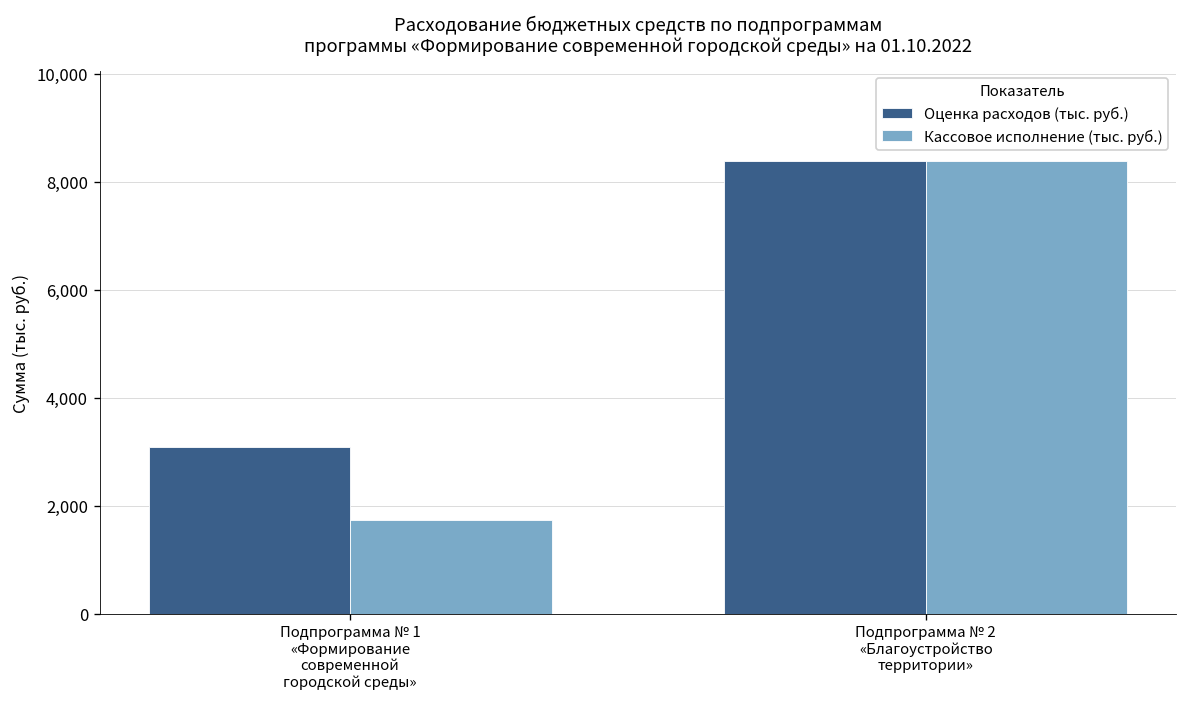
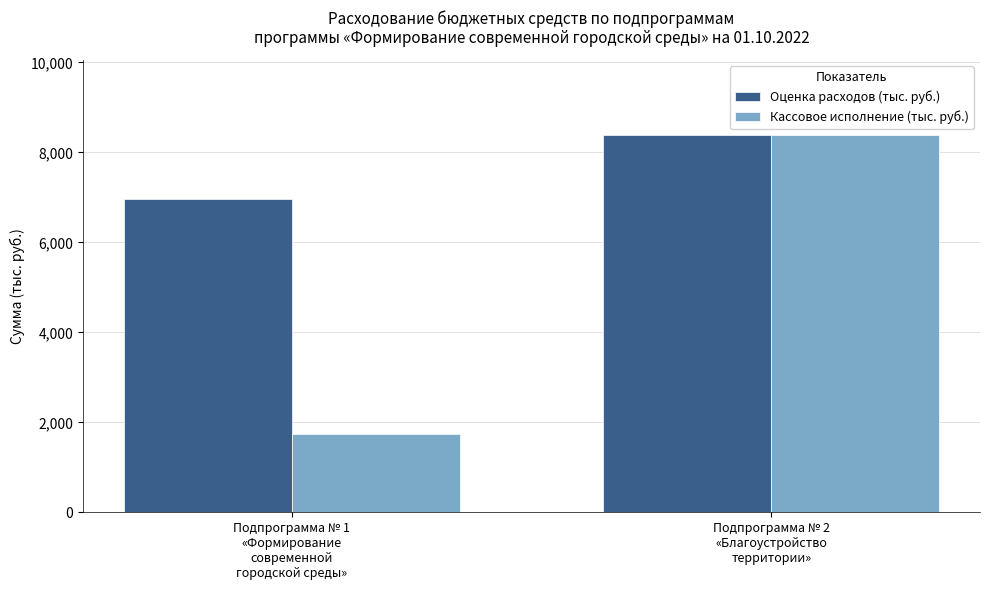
  {
    "Оценка расходов (тыс. руб.)": {
-     "Подпрограмма № 1 «Формирование современной городской среды»": "3,100",
+     "Подпрограмма № 1 «Формирование современной городской среды»": "7,000",
      "Подпрограмма № 2 «Благоустройство территории»": "8,400"
    },
    "Кассовое исполнение (тыс. руб.)": {
      "Подпрограмма № 1 «Формирование современной городской среды»": "1,700",
      "Подпрограмма № 2 «Благоустройство территории»": "8,400"
    }
  }
